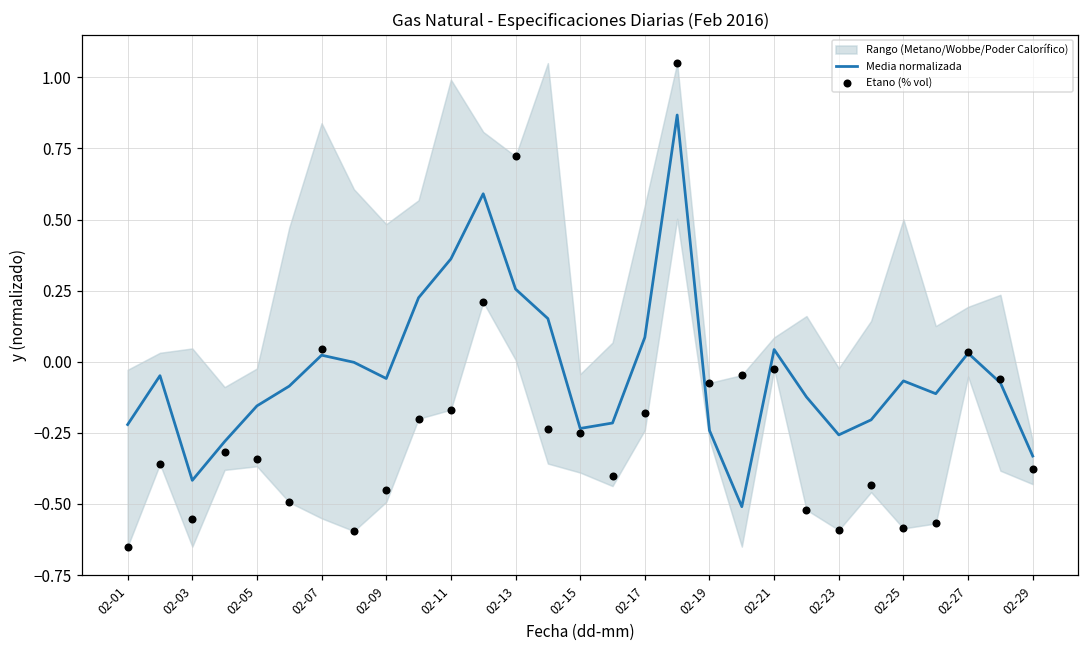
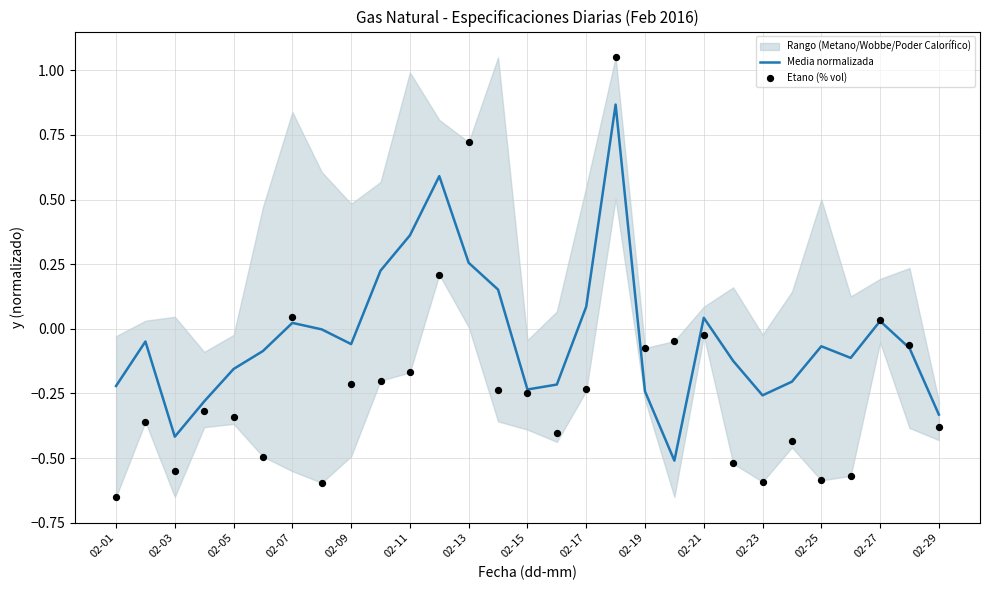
  {
    "Media normalizada": {
      "02-01": -0.22,
      "02-03": -0.42,
      "02-05": -0.16,
      "02-07": 0.02,
      "02-09": -0.06,
      "02-11": 0.36,
      "02-13": 0.26,
      "02-15": -0.23,
      "02-17": 0.09,
      "02-19": -0.24,
      "02-21": 0.04,
      "02-23": -0.26,
      "02-25": -0.07,
      "02-29": -0.33
    },
    "Etano (% vol)": {
-     "02-09": -0.45,
-     "02-17": -0.18
+     "02-09": -0.21,
+     "02-17": -0.23
    }
  }
